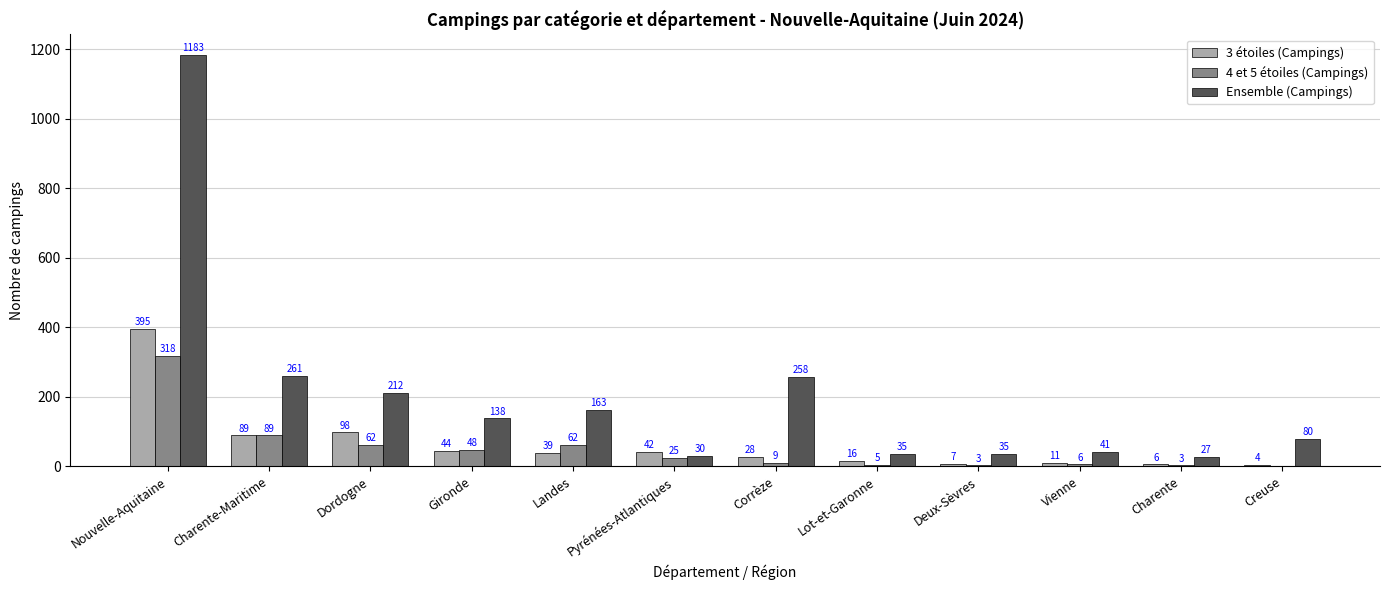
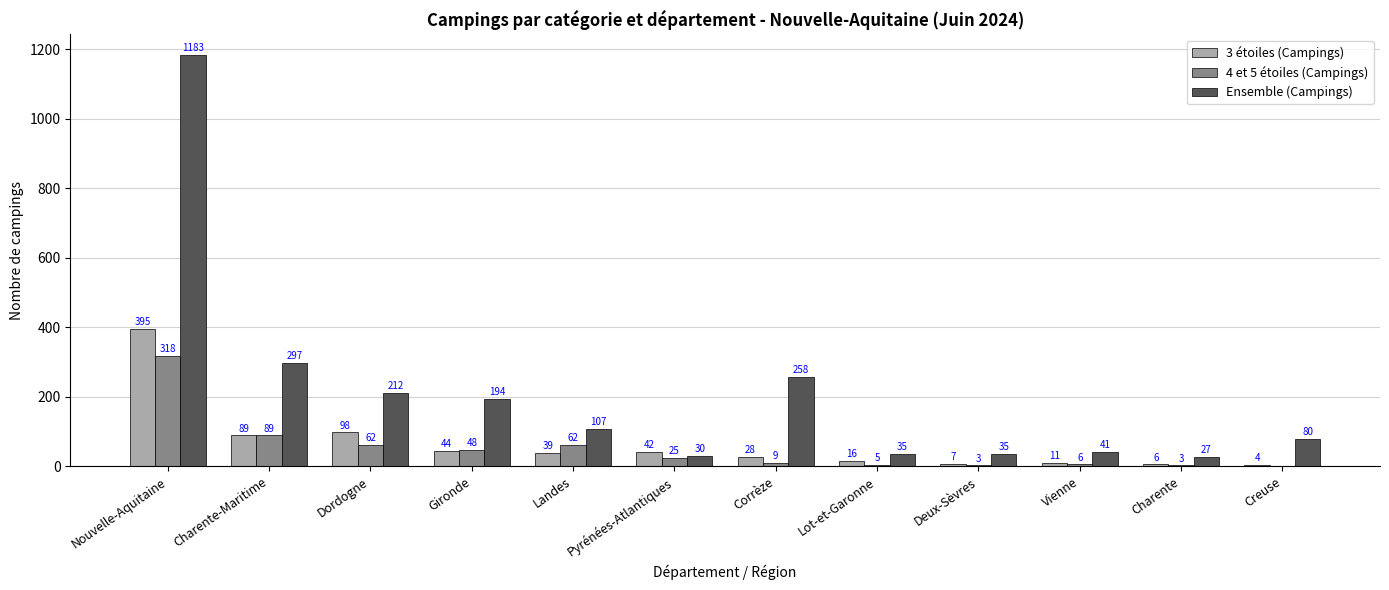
  {
    "Ensemble (Campings)": {
      "Nouvelle-Aquitaine": 1183,
-     "Charente-Maritime": 261,
+     "Charente-Maritime": 297,
      "Dordogne": 212,
-     "Gironde": 138,
-     "Landes": 163,
+     "Gironde": 194,
+     "Landes": 107,
      "Pyrénées-Atlantiques": 30,
      "Corrèze": 258,
      "Lot-et-Garonne": 35,
      "Deux-Sèvres": 35,
      "Vienne": 41,
      "Charente": 27,
      "Creuse": 80
    }
  }
